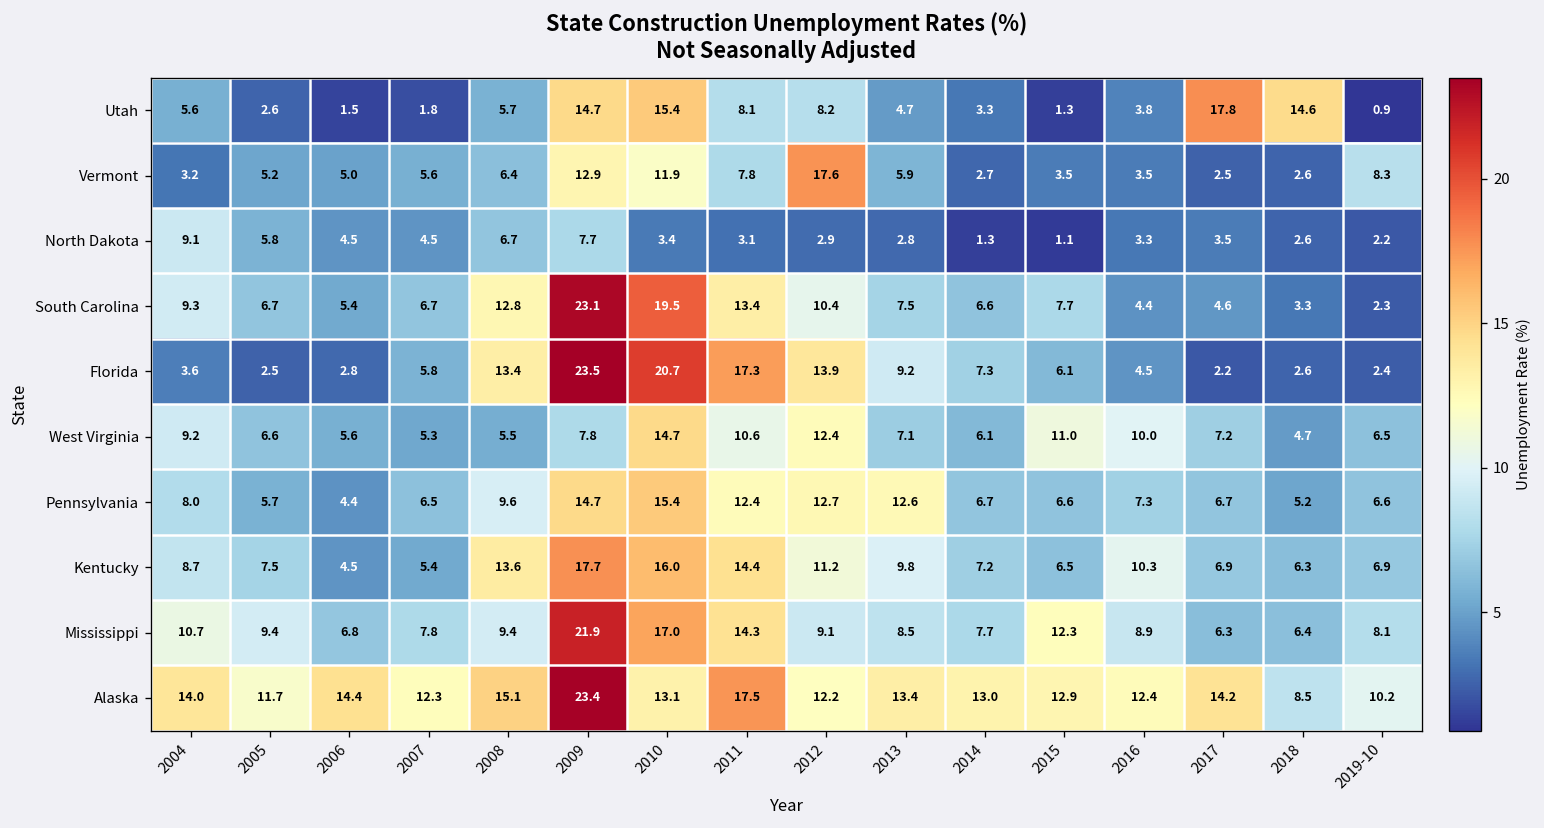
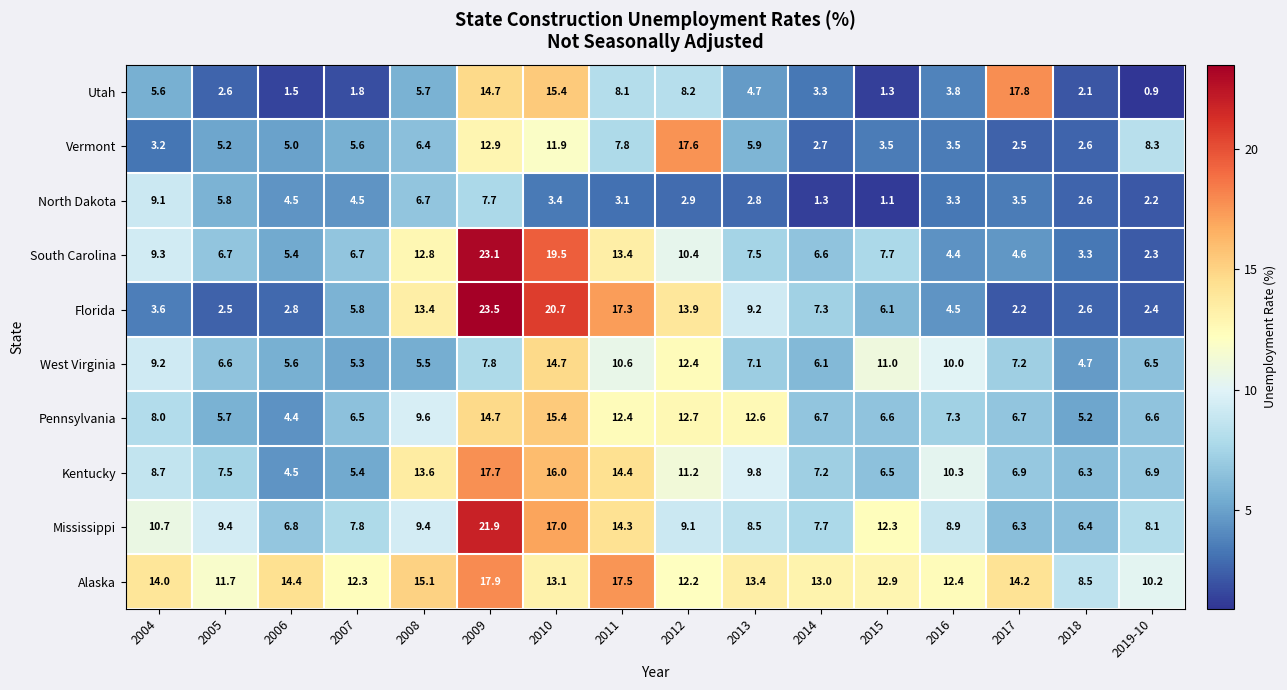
  {
    "Utah": {
      "2004": 5.6,
      "2005": 2.6,
      "2006": 1.5,
      "2007": 1.8,
      "2008": 5.7,
      "2009": 14.7,
      "2010": 15.4,
      "2011": 8.1,
      "2012": 8.2,
      "2013": 4.7,
      "2014": 3.3,
      "2015": 1.3,
      "2016": 3.8,
      "2017": 17.8,
-     "2018": 14.6,
+     "2018": 2.1,
      "2019-10": 0.9
    },
    "Vermont": {
      "2004": 3.2,
      "2005": 5.2,
      "2006": 5.0,
      "2007": 5.6,
      "2008": 6.4,
      "2009": 12.9,
      "2010": 11.9,
      "2011": 7.8,
      "2012": 17.6,
      "2013": 5.9,
      "2014": 2.7,
      "2015": 3.5,
      "2016": 3.5,
      "2017": 2.5,
      "2018": 2.6,
      "2019-10": 8.3
    },
    "North Dakota": {
      "2004": 9.1,
      "2005": 5.8,
      "2006": 4.5,
      "2007": 4.5,
      "2008": 6.7,
      "2009": 7.7,
      "2010": 3.4,
      "2011": 3.1,
      "2012": 2.9,
      "2013": 2.8,
      "2014": 1.3,
      "2015": 1.1,
      "2016": 3.3,
      "2017": 3.5,
      "2018": 2.6,
      "2019-10": 2.2
    },
    "South Carolina": {
      "2004": 9.3,
      "2005": 6.7,
      "2006": 5.4,
      "2007": 6.7,
      "2008": 12.8,
      "2009": 23.1,
      "2010": 19.5,
      "2011": 13.4,
      "2012": 10.4,
      "2013": 7.5,
      "2014": 6.6,
      "2015": 7.7,
      "2016": 4.4,
      "2017": 4.6,
      "2018": 3.3,
      "2019-10": 2.3
    },
    "Florida": {
      "2004": 3.6,
      "2005": 2.5,
      "2006": 2.8,
      "2007": 5.8,
      "2008": 13.4,
      "2009": 23.5,
      "2010": 20.7,
      "2011": 17.3,
      "2012": 13.9,
      "2013": 9.2,
      "2014": 7.3,
      "2015": 6.1,
      "2016": 4.5,
      "2017": 2.2,
      "2018": 2.6,
      "2019-10": 2.4
    },
    "West Virginia": {
      "2004": 9.2,
      "2005": 6.6,
      "2006": 5.6,
      "2007": 5.3,
      "2008": 5.5,
      "2009": 7.8,
      "2010": 14.7,
      "2011": 10.6,
      "2012": 12.4,
      "2013": 7.1,
      "2014": 6.1,
      "2015": 11.0,
      "2016": 10.0,
      "2017": 7.2,
      "2018": 4.7,
      "2019-10": 6.5
    },
    "Pennsylvania": {
      "2004": 8.0,
      "2005": 5.7,
      "2006": 4.4,
      "2007": 6.5,
      "2008": 9.6,
      "2009": 14.7,
      "2010": 15.4,
      "2011": 12.4,
      "2012": 12.7,
      "2013": 12.6,
      "2014": 6.7,
      "2015": 6.6,
      "2016": 7.3,
      "2017": 6.7,
      "2018": 5.2,
      "2019-10": 6.6
    },
    "Kentucky": {
      "2004": 8.7,
      "2005": 7.5,
      "2006": 4.5,
      "2007": 5.4,
      "2008": 13.6,
      "2009": 17.7,
      "2010": 16.0,
      "2011": 14.4,
      "2012": 11.2,
      "2013": 9.8,
      "2014": 7.2,
      "2015": 6.5,
      "2016": 10.3,
      "2017": 6.9,
      "2018": 6.3,
      "2019-10": 6.9
    },
    "Mississippi": {
      "2004": 10.7,
      "2005": 9.4,
      "2006": 6.8,
      "2007": 7.8,
      "2008": 9.4,
      "2009": 21.9,
      "2010": 17.0,
      "2011": 14.3,
      "2012": 9.1,
      "2013": 8.5,
      "2014": 7.7,
      "2015": 12.3,
      "2016": 8.9,
      "2017": 6.3,
      "2018": 6.4,
      "2019-10": 8.1
    },
    "Alaska": {
      "2004": 14.0,
      "2005": 11.7,
      "2006": 14.4,
      "2007": 12.3,
      "2008": 15.1,
-     "2009": 23.4,
+     "2009": 17.9,
      "2010": 13.1,
      "2011": 17.5,
      "2012": 12.2,
      "2013": 13.4,
      "2014": 13.0,
      "2015": 12.9,
      "2016": 12.4,
      "2017": 14.2,
      "2018": 8.5,
      "2019-10": 10.2
    }
  }
